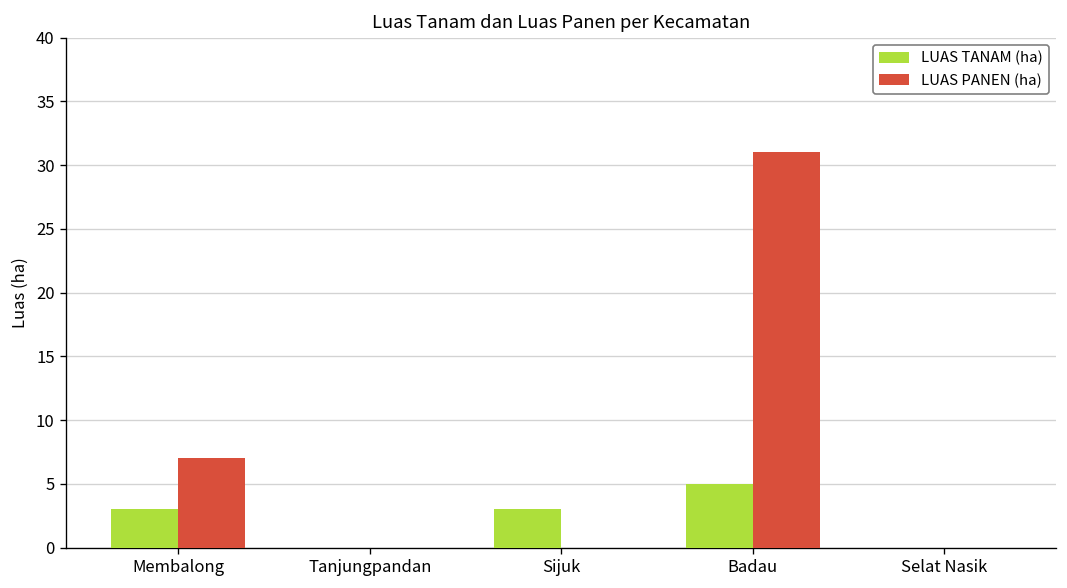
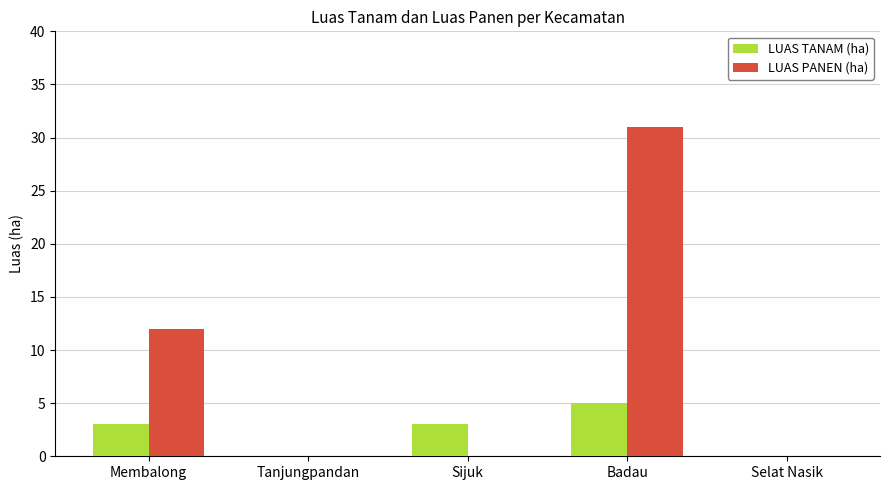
  {
    "LUAS TANAM (ha)": {
      "Membalong": 3,
      "Tanjungpandan": 0,
      "Sijuk": 3,
      "Badau": 5,
      "Selat Nasik": 0
    },
    "LUAS PANEN (ha)": {
-     "Membalong": 7,
+     "Membalong": 12,
      "Tanjungpandan": 0,
      "Sijuk": 0,
      "Badau": 31,
      "Selat Nasik": 0
    }
  }
